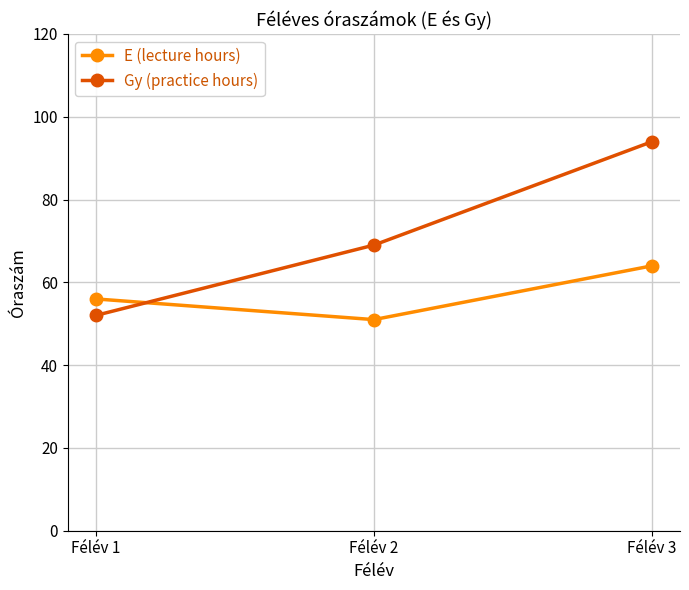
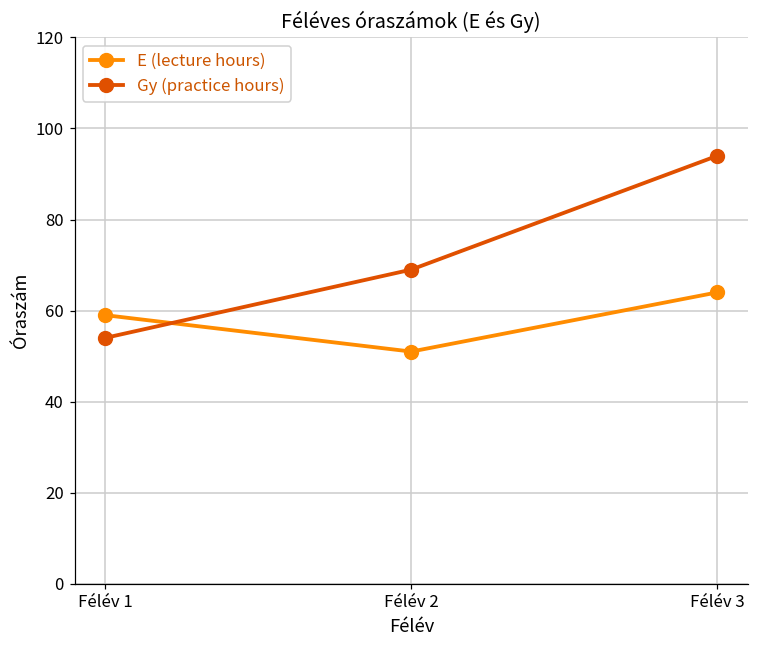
  {
    "E (lecture hours)": {
-     "Félév 1": 56,
+     "Félév 1": 59,
      "Félév 2": 51,
      "Félév 3": 64
    },
    "Gy (practice hours)": {
-     "Félév 1": 52,
+     "Félév 1": 54,
      "Félév 2": 69,
      "Félév 3": 94
    }
  }
